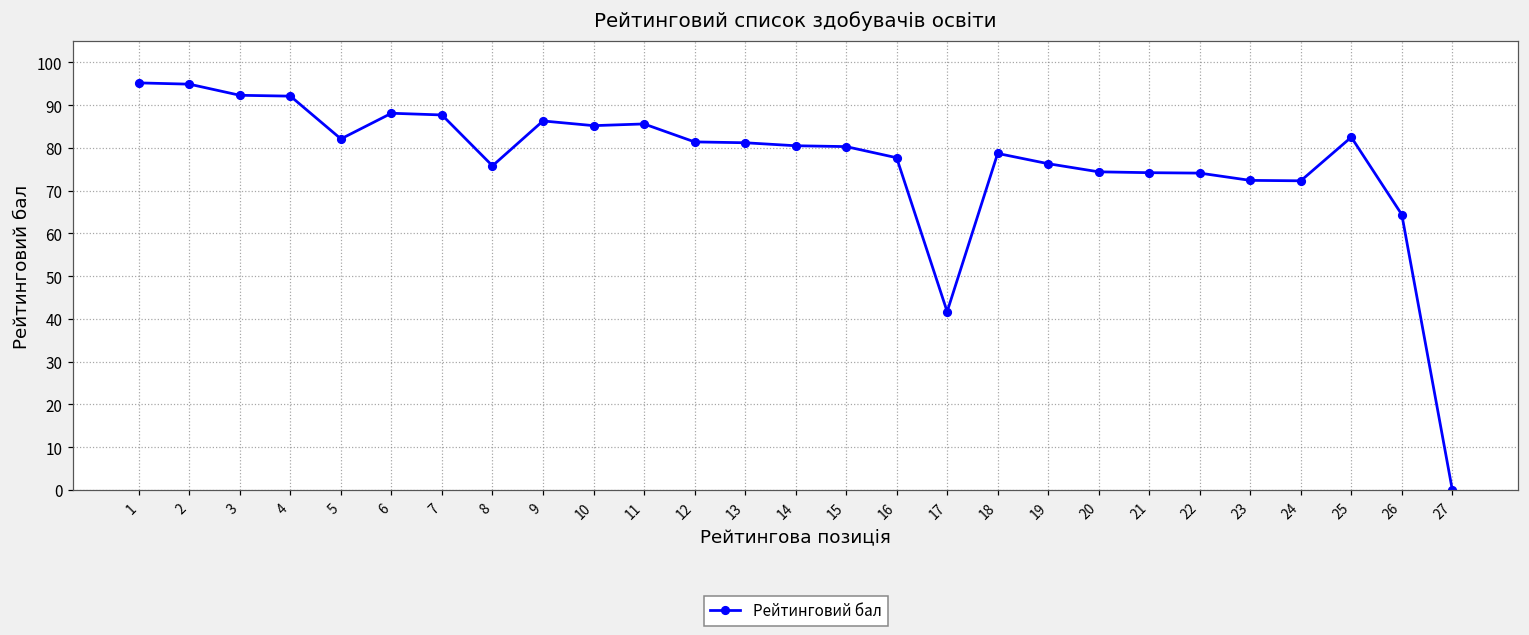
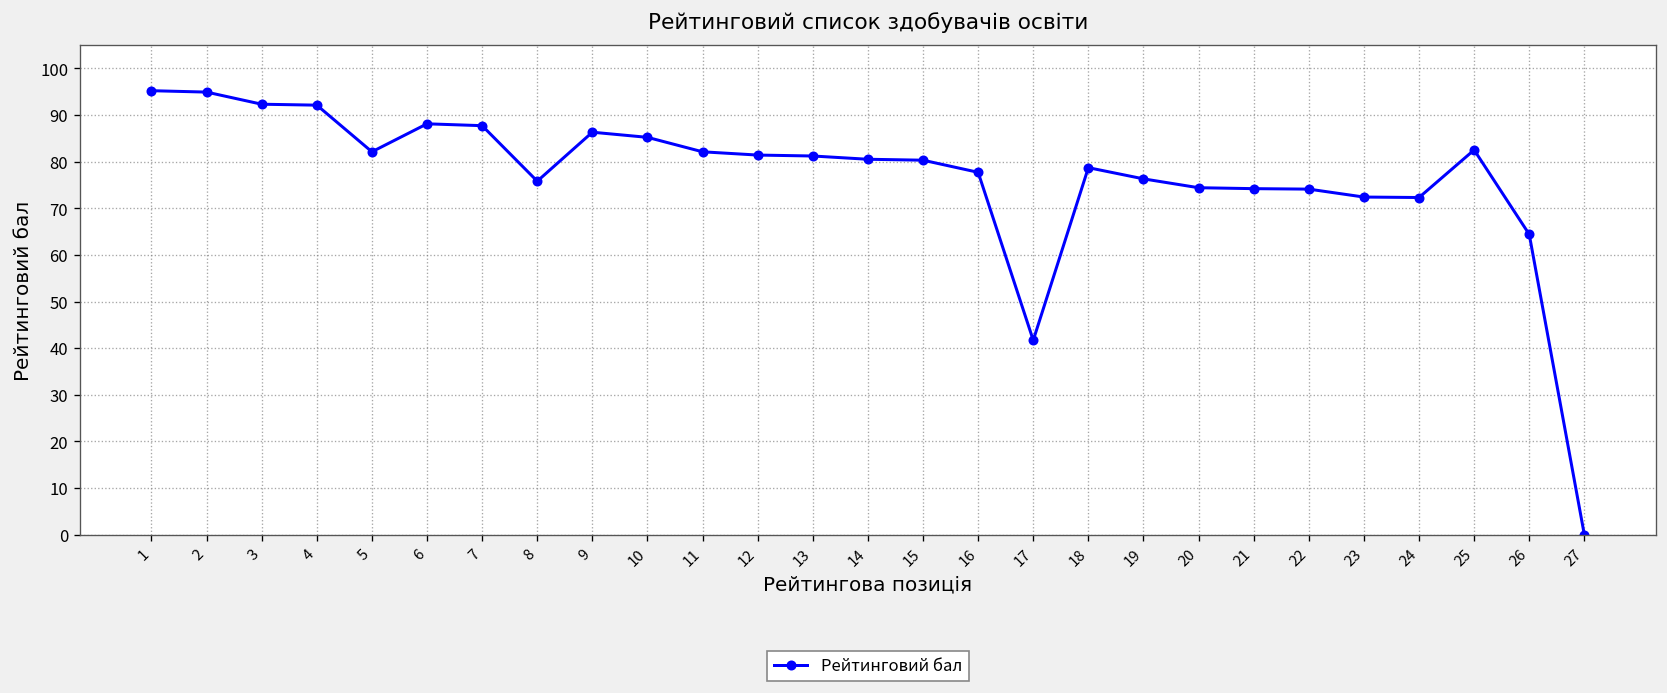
  {
    "1": 95,
    "2": 95,
    "3": 92,
    "4": 92,
    "5": 82,
    "6": 88,
    "7": 88,
    "8": 76,
    "9": 86,
    "10": 85,
-   "11": 86,
+   "11": 82,
    "12": 81,
    "13": 81,
    "14": 81,
    "15": 80,
    "16": 78,
    "17": 42,
    "18": 79,
    "19": 76,
    "20": 74,
    "21": 74,
    "22": 74,
    "23": 72,
    "24": 72,
    "25": 83,
    "26": 64,
    "27": 0
  }
